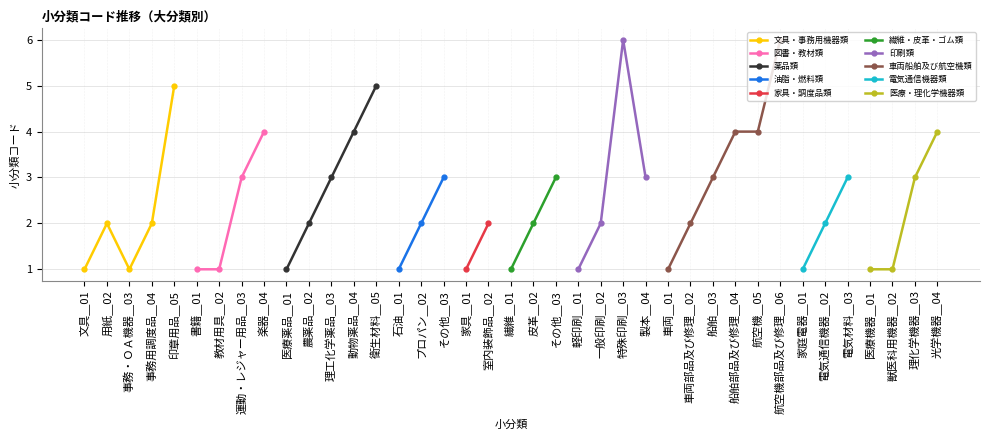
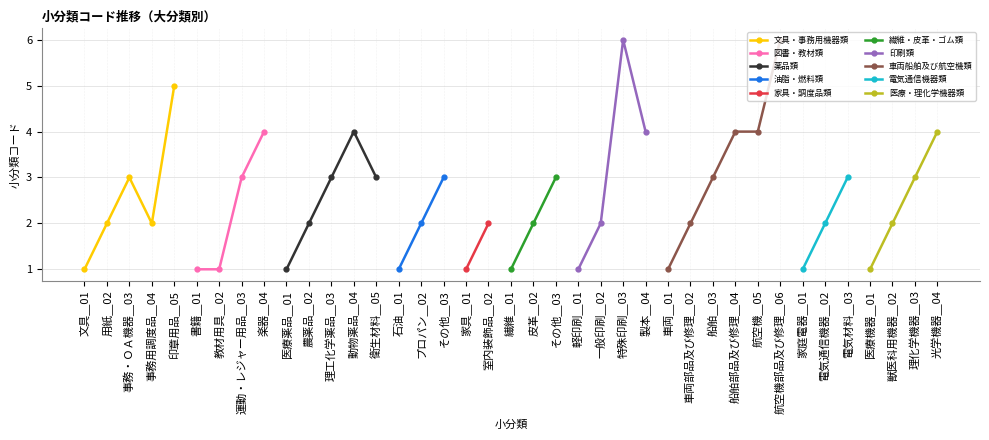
  {
    "文具・事務用機器類": {
      "文具＿01": 1,
      "用紙＿02": 2,
-     "事務・ＯＡ機器＿03": 1,
+     "事務・ＯＡ機器＿03": 3,
      "事務用調度品＿04": 2,
      "印章用品＿05": 5
    },
    "図書・教材類": {
      "書籍＿01": 1,
      "教材用具＿02": 1,
      "運動・レジャー用品＿03": 3,
      "楽器＿04": 4
    },
    "薬品類": {
      "医療薬品＿01": 1,
      "農薬品＿02": 2,
      "理工化学薬品＿03": 3,
      "動物薬品＿04": 4,
-     "衛生材料＿05": 5
+     "衛生材料＿05": 3
    },
    "油脂・燃料類": {
      "石油＿01": 1,
      "プロパン＿02": 2,
      "その他＿03": 3
    },
    "家具・調度品類": {
      "家具＿01": 1,
      "室内装飾品＿02": 2
    },
    "繊維・皮革・ゴム類": {
      "繊維＿01": 1,
      "皮革＿02": 2,
      "その他＿03": 3
    },
    "印刷類": {
      "軽印刷＿01": 1,
      "一般印刷＿02": 2,
      "特殊印刷＿03": 6,
-     "製本＿04": 3
+     "製本＿04": 4
    },
    "車両船舶及び航空機類": {
      "車両＿01": 1,
      "車両部品及び修理＿02": 2,
      "船舶＿03": 3,
      "船舶部品及び修理＿04": 4,
      "航空機＿05": 4
    },
    "電気通信機器類": {
      "家庭電器＿01": 1,
      "電気通信機器＿02": 2,
      "電気材料＿03": 3
    },
    "医療・理化学機器類": {
      "医療機器＿01": 1,
-     "獣医科用機器＿02": 1,
+     "獣医科用機器＿02": 2,
      "理化学機器＿03": 3,
      "光学機器＿04": 4
    }
  }
